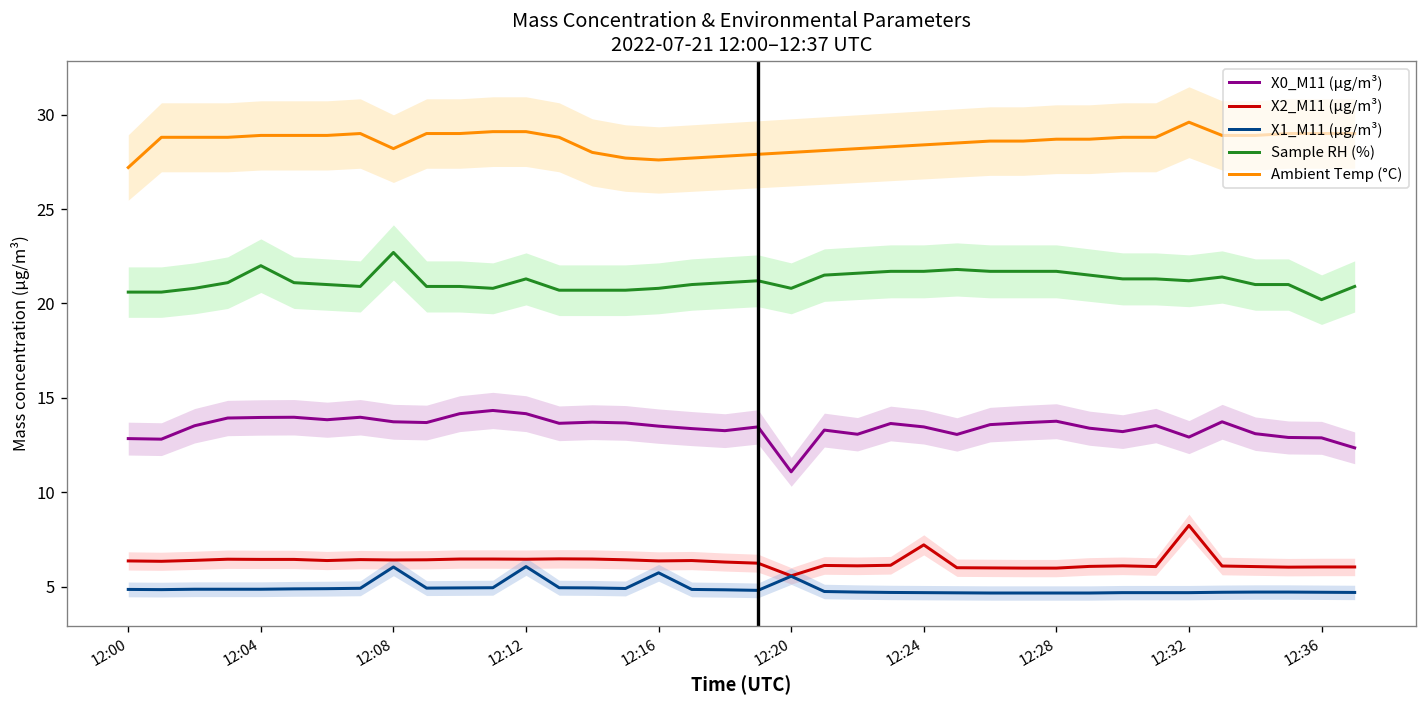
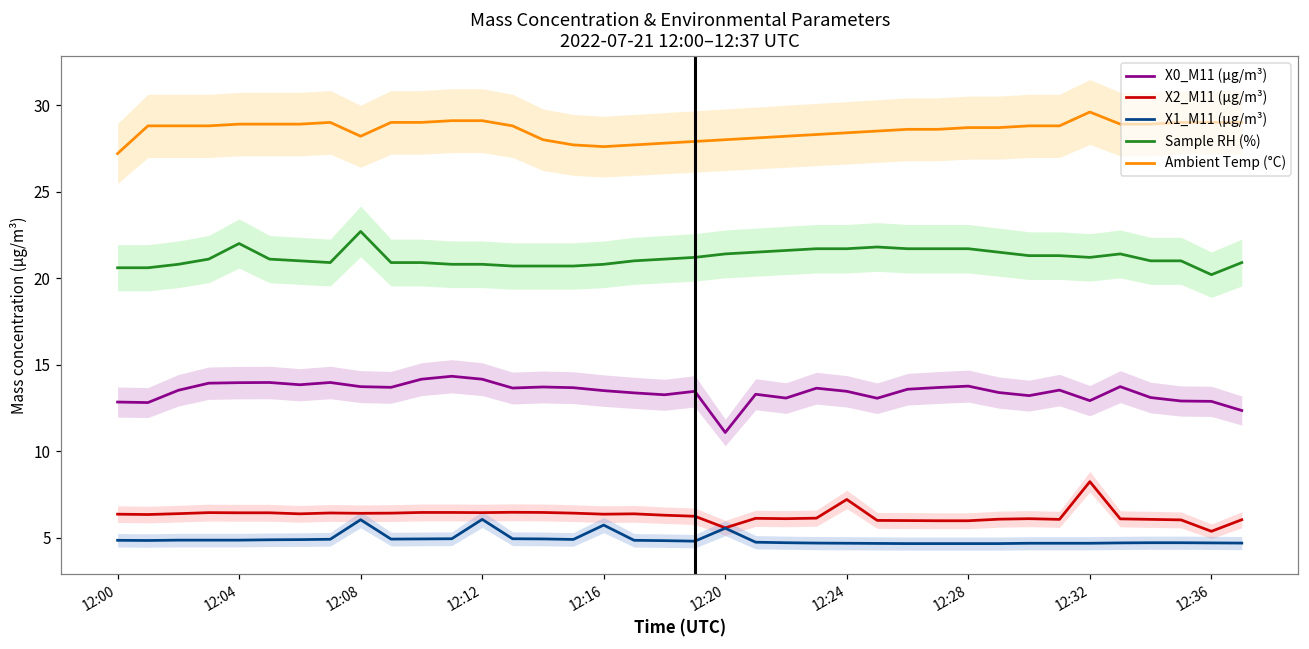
  {
    "X0_M11 (μg/m³)": {
      "12:00": 12.8,
      "12:04": 14.0,
      "12:08": 13.7,
      "12:12": 14.2,
      "12:16": 13.5,
      "12:20": 11.1,
      "12:24": 13.5,
      "12:28": 13.8,
      "12:32": 12.9,
      "12:36": 12.9
    },
    "X2_M11 (μg/m³)": {
      "12:00": 6.4,
      "12:04": 6.4,
      "12:16": 6.4,
      "12:24": 7.2,
      "12:28": 6.0,
      "12:32": 8.2,
-     "12:36": 6.0
+     "12:36": 5.4
    },
    "X1_M11 (μg/m³)": {
      "12:00": 4.9,
      "12:04": 4.9,
      "12:08": 6.0,
      "12:12": 6.1,
      "12:16": 5.7,
      "12:24": 4.7,
      "12:28": 4.7,
      "12:32": 4.7,
      "12:36": 4.7
    },
    "Sample RH (%)": {
      "12:00": 20.6,
      "12:04": 22.0,
      "12:08": 22.7,
-     "12:12": 21.3,
+     "12:12": 20.8,
      "12:16": 20.8,
-     "12:20": 20.8,
+     "12:20": 21.4,
      "12:24": 21.7,
      "12:28": 21.7,
      "12:32": 21.2,
      "12:36": 20.2
    },
    "Ambient Temp (°C)": {
      "12:00": 27.2,
      "12:04": 28.9,
      "12:08": 28.2,
      "12:12": 29.1,
      "12:16": 27.6,
      "12:20": 28.0,
      "12:24": 28.4,
      "12:28": 28.7,
      "12:32": 29.6
    }
  }
